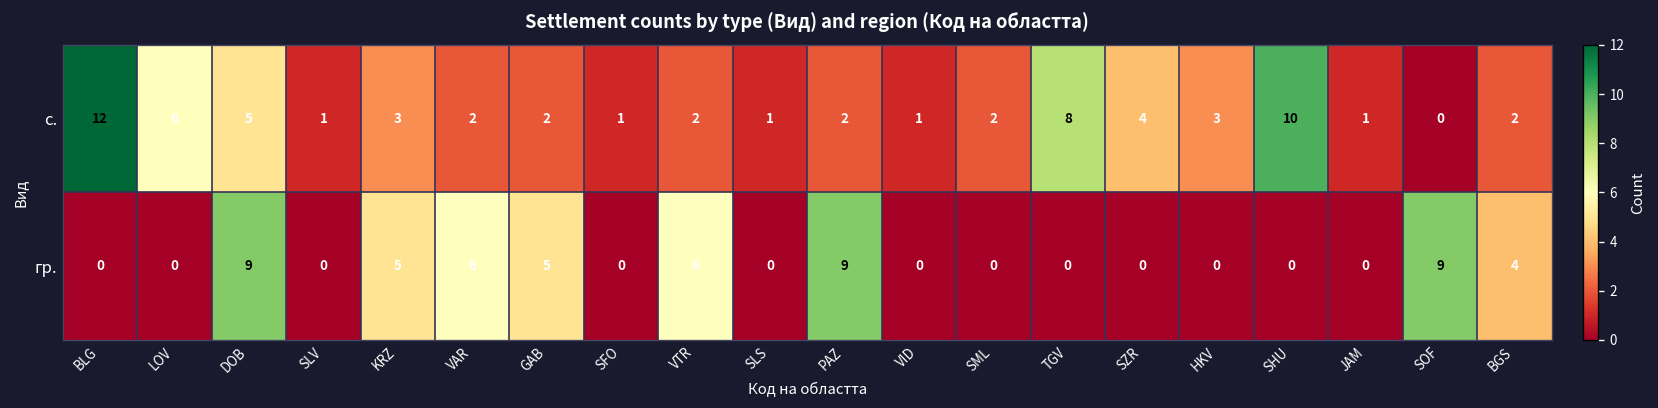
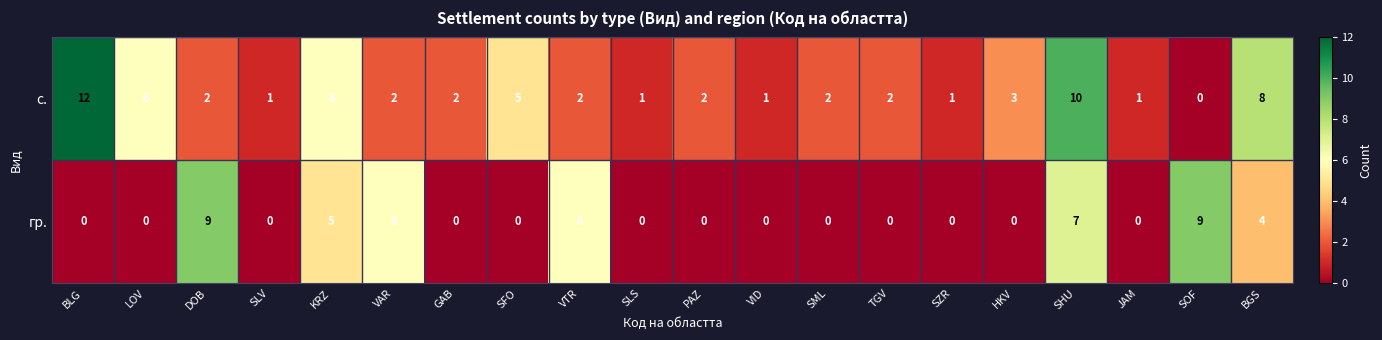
  {
    "с.": {
      "BLG": 12,
      "LOV": 6,
-     "DOB": 5,
+     "DOB": 2,
      "SLV": 1,
-     "KRZ": 3,
+     "KRZ": 6,
      "VAR": 2,
      "GAB": 2,
-     "SFO": 1,
+     "SFO": 5,
      "VTR": 2,
      "SLS": 1,
      "PAZ": 2,
      "VID": 1,
      "SML": 2,
-     "TGV": 8,
-     "SZR": 4,
+     "TGV": 2,
+     "SZR": 1,
      "HKV": 3,
      "SHU": 10,
      "JAM": 1,
      "SOF": 0,
-     "BGS": 2
+     "BGS": 8
    },
    "гр.": {
      "BLG": 0,
      "LOV": 0,
      "DOB": 9,
      "SLV": 0,
      "KRZ": 5,
      "VAR": 6,
-     "GAB": 5,
+     "GAB": 0,
      "SFO": 0,
      "VTR": 6,
      "SLS": 0,
-     "PAZ": 9,
+     "PAZ": 0,
      "VID": 0,
      "SML": 0,
      "TGV": 0,
      "SZR": 0,
      "HKV": 0,
-     "SHU": 0,
+     "SHU": 7,
      "JAM": 0,
      "SOF": 9,
      "BGS": 4
    }
  }
